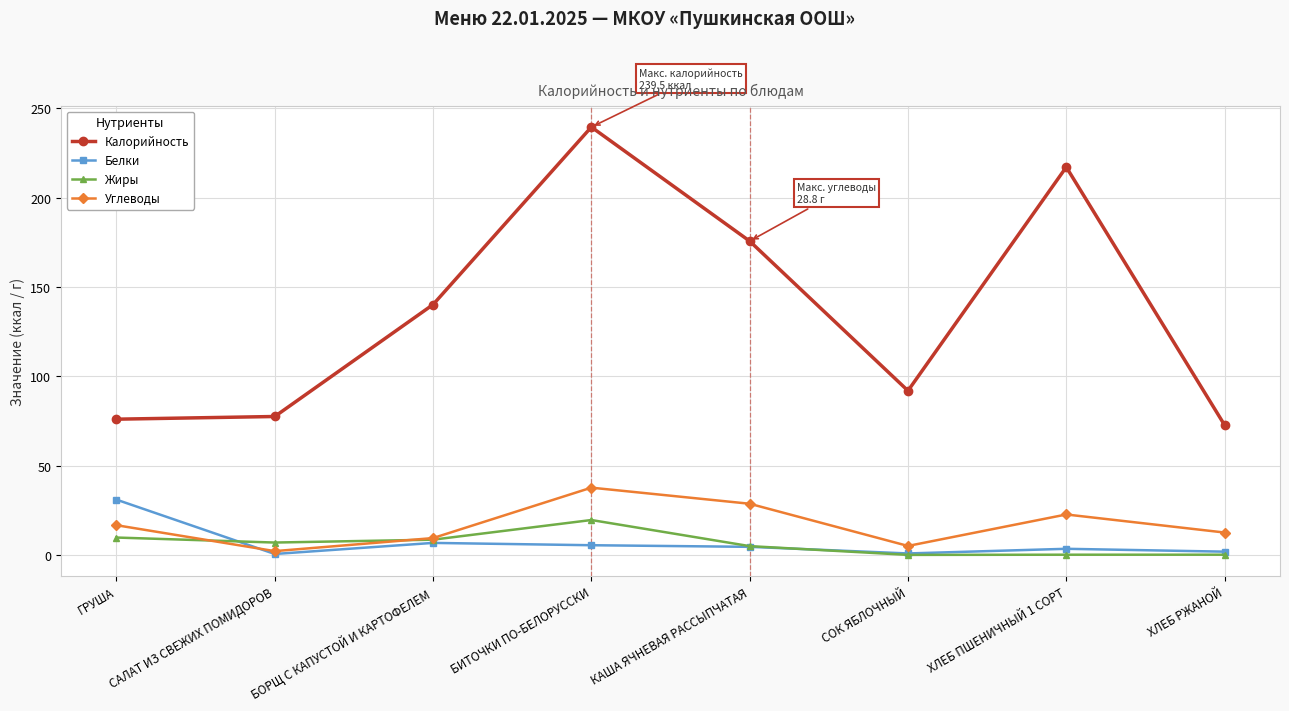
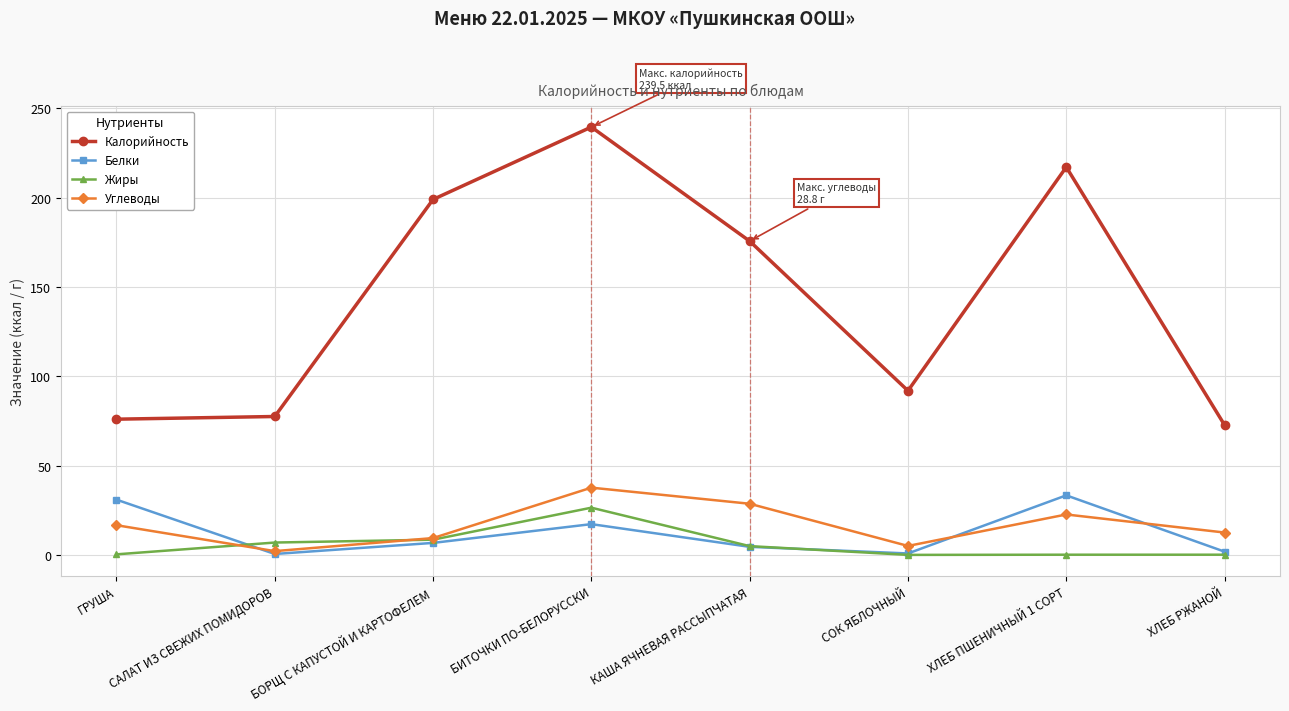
  {
    "Калорийность": {
      "ГРУША": 76,
      "САЛАТ ИЗ СВЕЖИХ ПОМИДОРОВ": 78,
-     "БОРЩ С КАПУСТОЙ И КАРТОФЕЛЕМ": 140,
+     "БОРЩ С КАПУСТОЙ И КАРТОФЕЛЕМ": 199,
      "СОК ЯБЛОЧНЫЙ": 92,
      "ХЛЕБ ПШЕНИЧНЫЙ 1 СОРТ": 217,
      "ХЛЕБ РЖАНОЙ": 73
    },
    "Белки": {
      "ГРУША": 31,
      "САЛАТ ИЗ СВЕЖИХ ПОМИДОРОВ": 1,
      "БОРЩ С КАПУСТОЙ И КАРТОФЕЛЕМ": 7,
-     "БИТОЧКИ ПО-БЕЛОРУССКИ": 6,
-     "ХЛЕБ ПШЕНИЧНЫЙ 1 СОРТ": 4,
+     "БИТОЧКИ ПО-БЕЛОРУССКИ": 17,
+     "ХЛЕБ ПШЕНИЧНЫЙ 1 СОРТ": 34,
      "ХЛЕБ РЖАНОЙ": 2
    },
    "Жиры": {
-     "ГРУША": 10,
+     "ГРУША": 1,
      "САЛАТ ИЗ СВЕЖИХ ПОМИДОРОВ": 7,
-     "БИТОЧКИ ПО-БЕЛОРУССКИ": 20,
+     "БИТОЧКИ ПО-БЕЛОРУССКИ": 27,
      "ХЛЕБ ПШЕНИЧНЫЙ 1 СОРТ": 0,
      "ХЛЕБ РЖАНОЙ": 0
    },
    "Углеводы": {
      "ГРУША": 17,
      "САЛАТ ИЗ СВЕЖИХ ПОМИДОРОВ": 2,
      "БИТОЧКИ ПО-БЕЛОРУССКИ": 38,
      "КАША ЯЧНЕВАЯ РАССЫПЧАТАЯ": 29,
      "СОК ЯБЛОЧНЫЙ": 5,
      "ХЛЕБ ПШЕНИЧНЫЙ 1 СОРТ": 23,
      "ХЛЕБ РЖАНОЙ": 13
    }
  }
